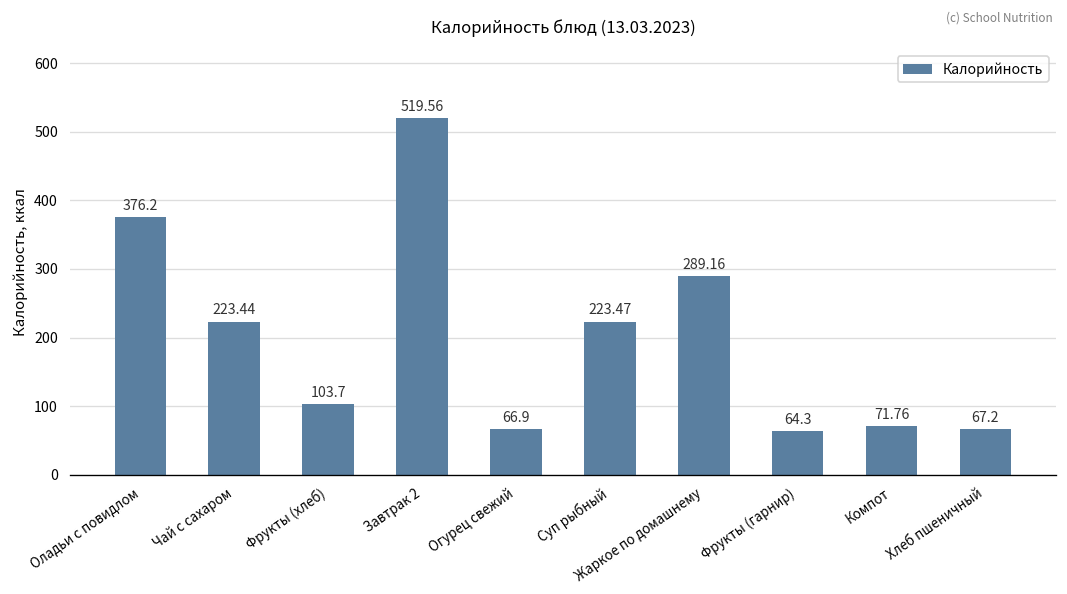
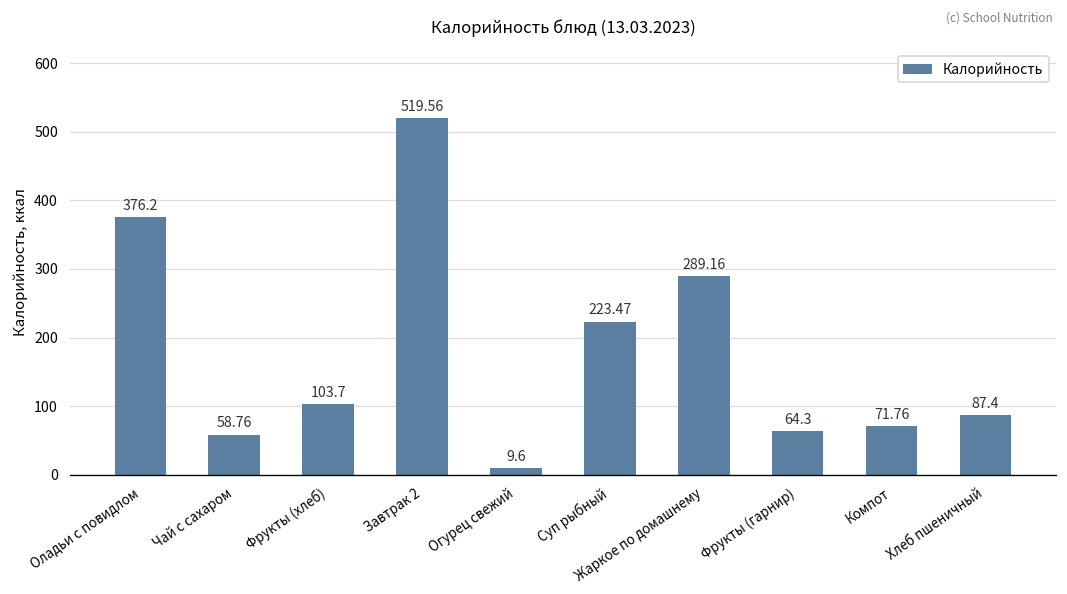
  {
    "Оладьи с повидлом": 376.2,
-   "Чай с сахаром": 223.44,
+   "Чай с сахаром": 58.76,
    "Фрукты (хлеб)": 103.7,
    "Завтрак 2": 519.56,
-   "Огурец свежий": 66.9,
+   "Огурец свежий": 9.6,
    "Суп рыбный": 223.47,
    "Жаркое по домашнему": 289.16,
    "Фрукты (гарнир)": 64.3,
    "Компот": 71.76,
-   "Хлеб пшеничный": 67.2
+   "Хлеб пшеничный": 87.4
  }
